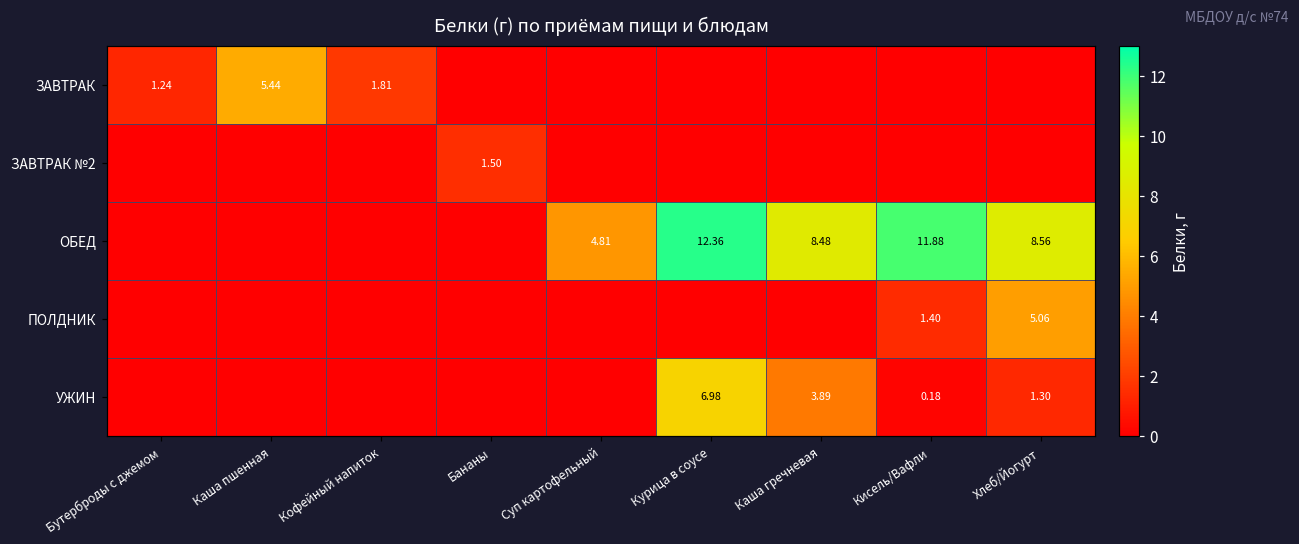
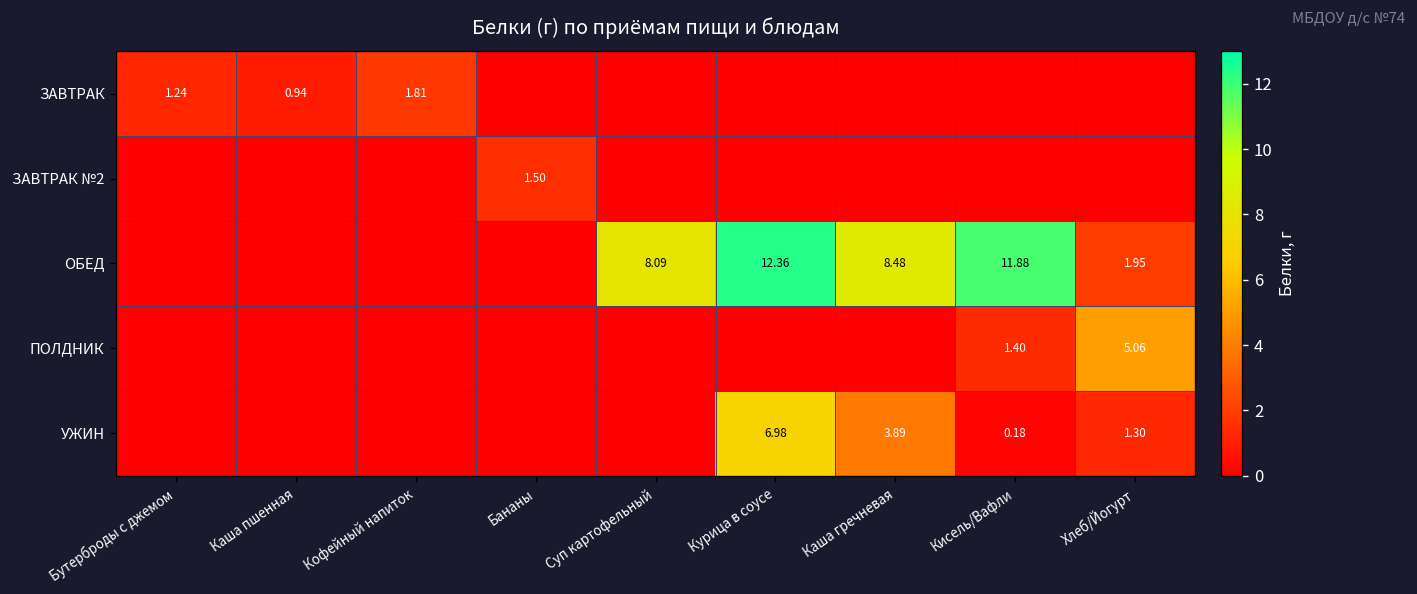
  {
    "ЗАВТРАК": {
      "Бутерброды с джемом": 1.24,
-     "Каша пшенная": 5.44,
+     "Каша пшенная": 0.94,
      "Кофейный напиток": 1.81
    },
    "ЗАВТРАК №2": {
      "Бананы": 1.50
    },
    "ОБЕД": {
-     "Суп картофельный": 4.81,
+     "Суп картофельный": 8.09,
      "Курица в соусе": 12.36,
      "Каша гречневая": 8.48,
      "Кисель/Вафли": 11.88,
-     "Хлеб/Йогурт": 8.56
+     "Хлеб/Йогурт": 1.95
    },
    "ПОЛДНИК": {
      "Кисель/Вафли": 1.40,
      "Хлеб/Йогурт": 5.06
    },
    "УЖИН": {
      "Курица в соусе": 6.98,
      "Каша гречневая": 3.89,
      "Кисель/Вафли": 0.18,
      "Хлеб/Йогурт": 1.30
    }
  }
